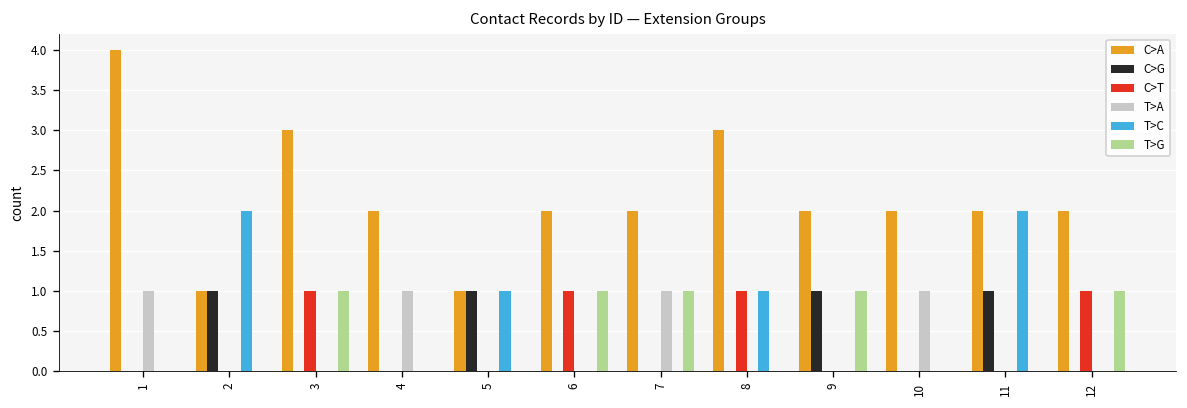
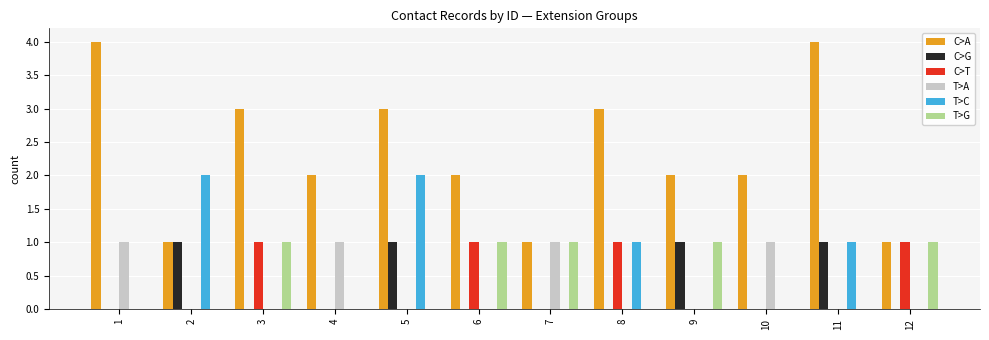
  {
    "C>A": {
      "1": 4,
      "2": 1,
      "3": 3,
      "4": 2,
-     "5": 1,
+     "5": 3,
      "6": 2,
-     "7": 2,
+     "7": 1,
      "8": 3,
      "9": 2,
      "10": 2,
-     "11": 2,
-     "12": 2
+     "11": 4,
+     "12": 1
    },
    "C>G": {
      "1": 0,
      "2": 1,
      "3": 0,
      "4": 0,
      "5": 1,
      "6": 0,
      "7": 0,
      "8": 0,
      "9": 1,
      "10": 0,
      "11": 1,
      "12": 0
    },
    "C>T": {
      "1": 0,
      "2": 0,
      "3": 1,
      "4": 0,
      "5": 0,
      "6": 1,
      "7": 0,
      "8": 1,
      "9": 0,
      "10": 0,
      "11": 0,
      "12": 1
    },
    "T>A": {
      "1": 1,
      "2": 0,
      "3": 0,
      "4": 1,
      "5": 0,
      "6": 0,
      "7": 1,
      "8": 0,
      "9": 0,
      "10": 1,
      "11": 0,
      "12": 0
    },
    "T>C": {
      "1": 0,
      "2": 2,
      "3": 0,
      "4": 0,
-     "5": 1,
+     "5": 2,
      "6": 0,
      "7": 0,
      "8": 1,
      "9": 0,
      "10": 0,
-     "11": 2,
+     "11": 1,
      "12": 0
    },
    "T>G": {
      "1": 0,
      "2": 0,
      "3": 1,
      "4": 0,
      "5": 0,
      "6": 1,
      "7": 1,
      "8": 0,
      "9": 1,
      "10": 0,
      "11": 0,
      "12": 1
    }
  }
